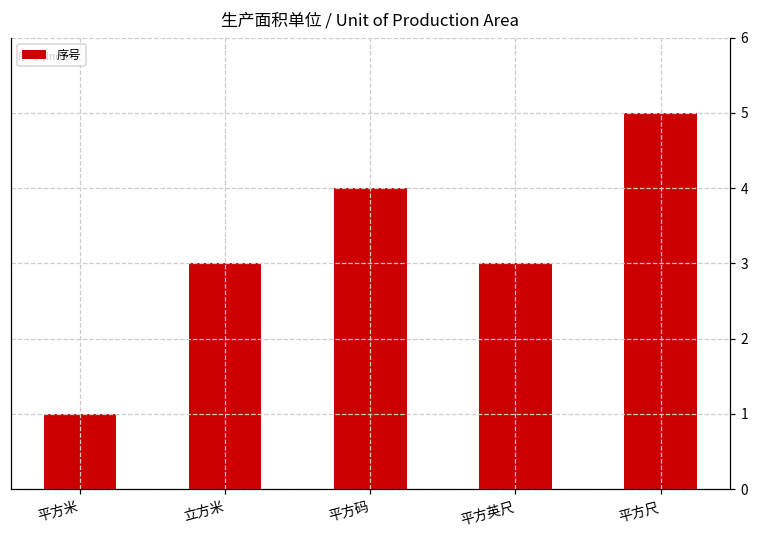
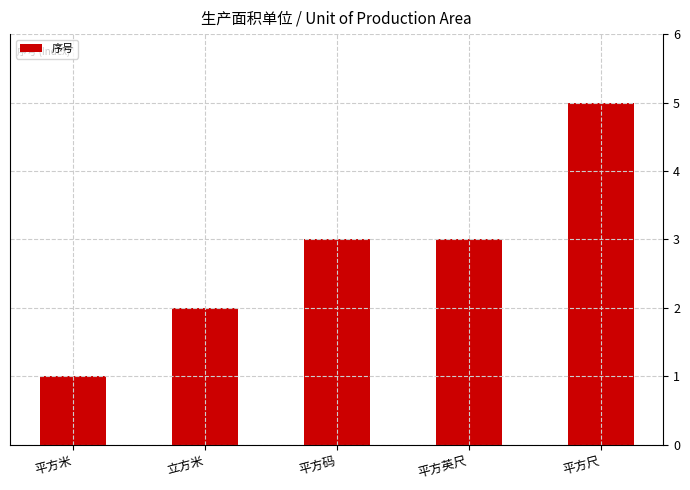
  {
    "平方米": 1,
-   "立方米": 3,
-   "平方码": 4,
+   "立方米": 2,
+   "平方码": 3,
    "平方英尺": 3,
    "平方尺": 5
  }
